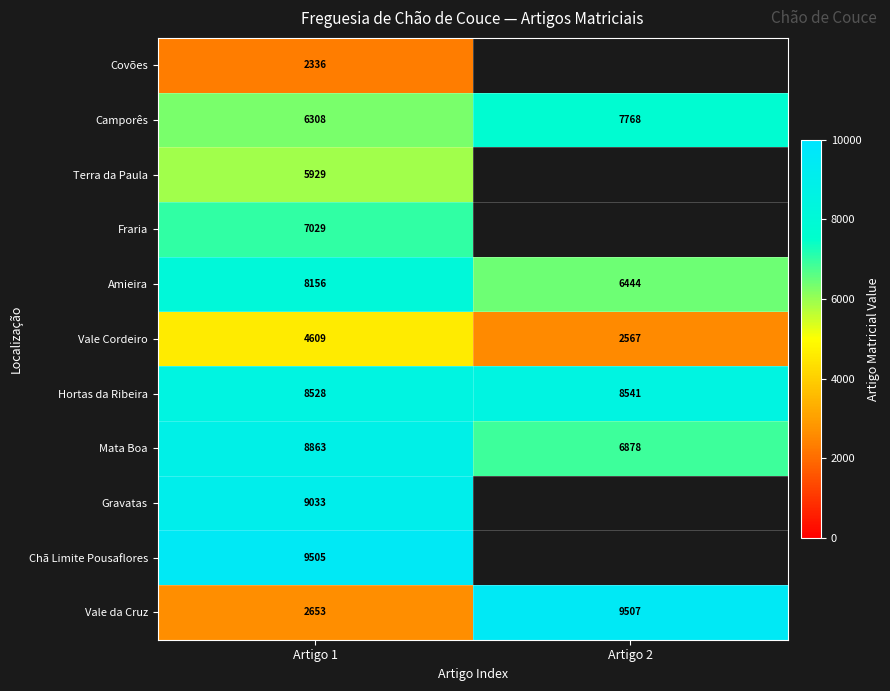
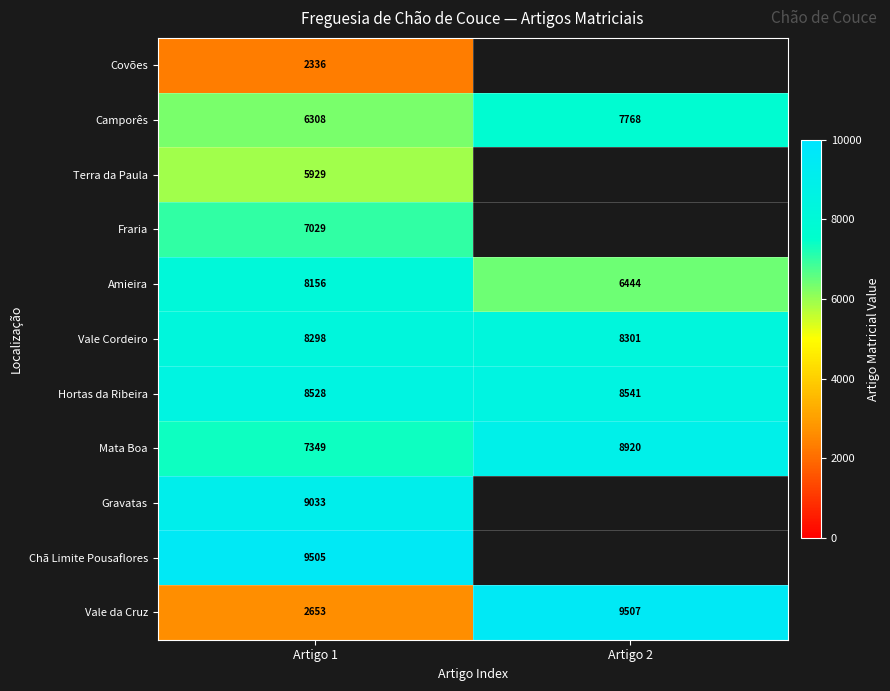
  {
    "Covões": {
      "Artigo 1": 2336
    },
    "Camporês": {
      "Artigo 1": 6308,
      "Artigo 2": 7768
    },
    "Terra da Paula": {
      "Artigo 1": 5929
    },
    "Fraria": {
      "Artigo 1": 7029
    },
    "Amieira": {
      "Artigo 1": 8156,
      "Artigo 2": 6444
    },
    "Vale Cordeiro": {
-     "Artigo 1": 4609,
-     "Artigo 2": 2567
+     "Artigo 1": 8298,
+     "Artigo 2": 8301
    },
    "Hortas da Ribeira": {
      "Artigo 1": 8528,
      "Artigo 2": 8541
    },
    "Mata Boa": {
-     "Artigo 1": 8863,
-     "Artigo 2": 6878
+     "Artigo 1": 7349,
+     "Artigo 2": 8920
    },
    "Gravatas": {
      "Artigo 1": 9033
    },
    "Chã Limite Pousaflores": {
      "Artigo 1": 9505
    },
    "Vale da Cruz": {
      "Artigo 1": 2653,
      "Artigo 2": 9507
    }
  }
